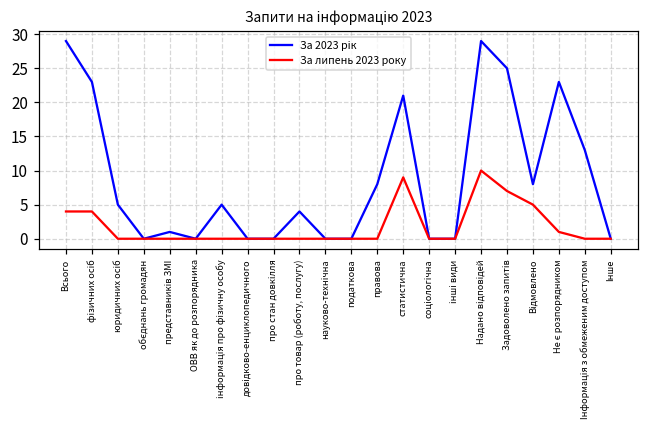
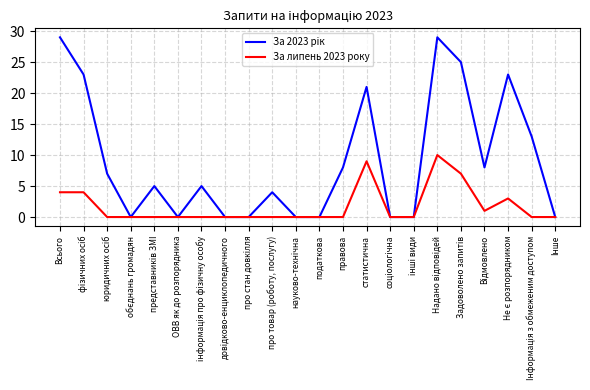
  {
    "За 2023 рік": {
      "Всього": 29,
      "фізичних осіб": 23,
-     "юридичних осіб": 5,
-     "представників ЗМІ": 1,
+     "юридичних осіб": 7,
+     "представників ЗМІ": 5,
      "інформація про фізичну особу": 5,
      "про товар (роботу, послугу)": 4,
      "правова": 8,
      "статистична": 21,
      "Надано відповідей": 29,
      "Задоволено запитів": 25,
      "Відмовлено": 8,
      "Не є розпорядником": 23,
      "Інформація з обмеженим доступом": 13
    },
    "За липень 2023 року": {
      "Всього": 4,
      "фізичних осіб": 4,
      "юридичних осіб": 0,
      "представників ЗМІ": 0,
      "інформація про фізичну особу": 0,
      "про товар (роботу, послугу)": 0,
      "правова": 0,
      "статистична": 9,
      "Надано відповідей": 10,
      "Задоволено запитів": 7,
-     "Відмовлено": 5,
-     "Не є розпорядником": 1,
+     "Відмовлено": 1,
+     "Не є розпорядником": 3,
      "Інформація з обмеженим доступом": 0
    }
  }
